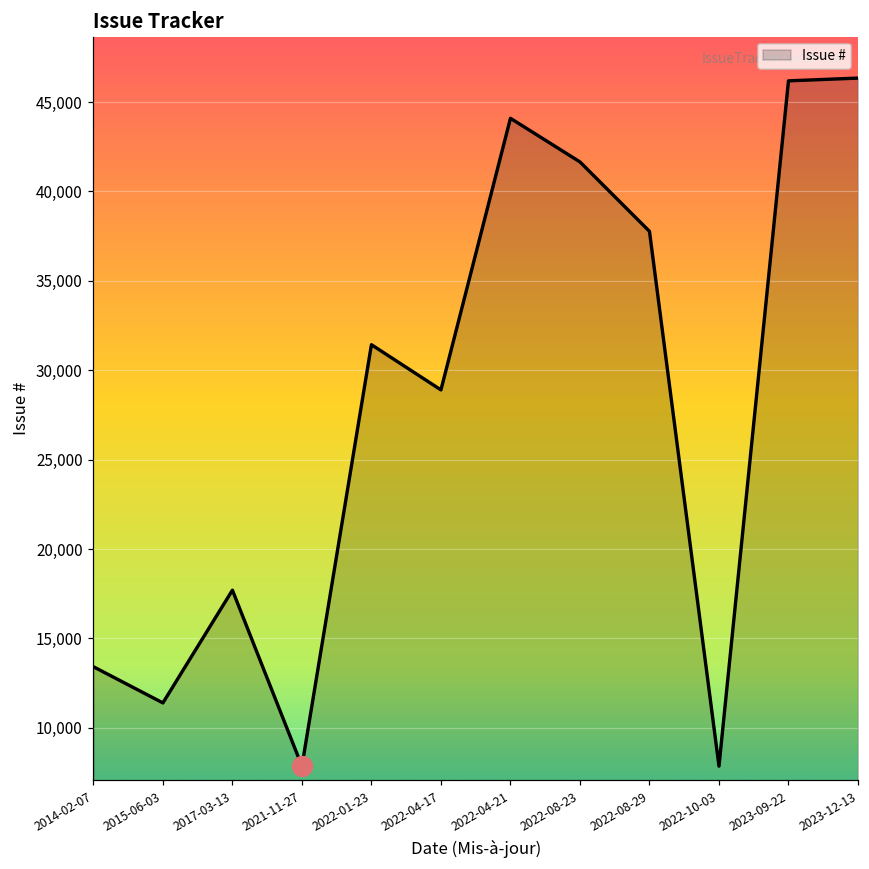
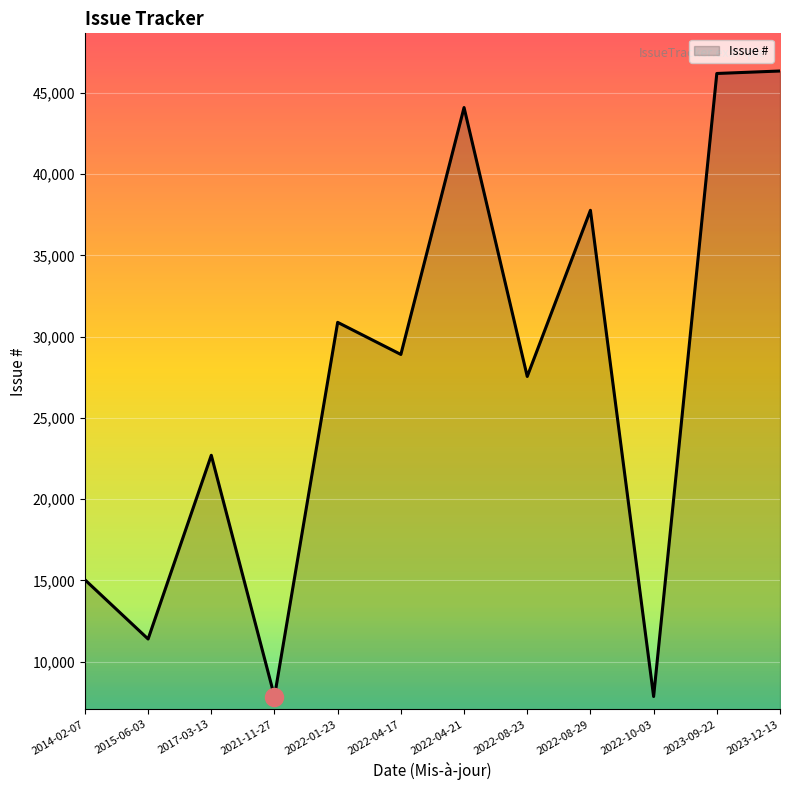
  {
    "Issue #": {
-     "2014-02-07": "13,400",
+     "2014-02-07": "15,000",
      "2015-06-03": "11,400",
-     "2017-03-13": "17,700",
-     "2022-01-23": "31,400",
+     "2017-03-13": "22,700",
+     "2022-01-23": "30,900",
      "2022-04-17": "28,900",
      "2022-04-21": "44,100",
-     "2022-08-23": "41,700",
+     "2022-08-23": "27,500",
      "2022-08-29": "37,800",
      "2022-10-03": "7,900",
      "2023-09-22": "46,200",
      "2023-12-13": "46,300"
    }
  }
